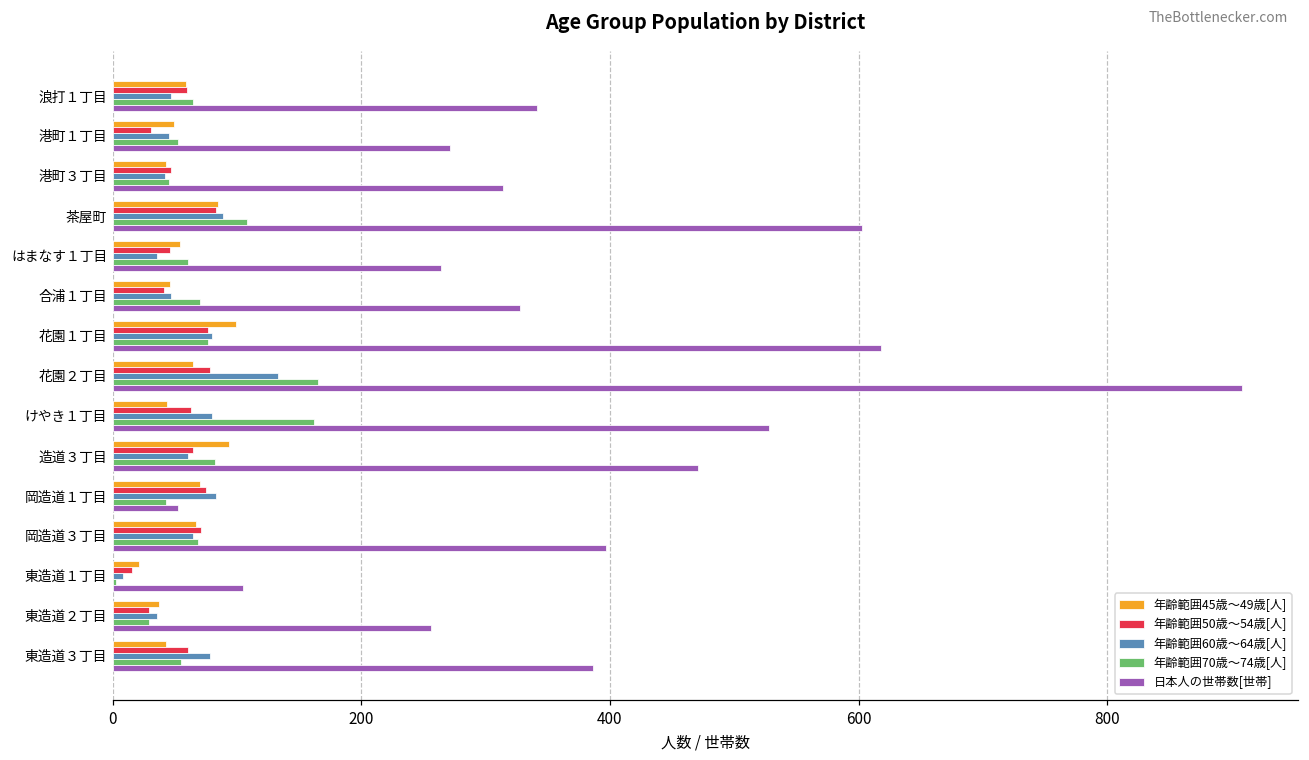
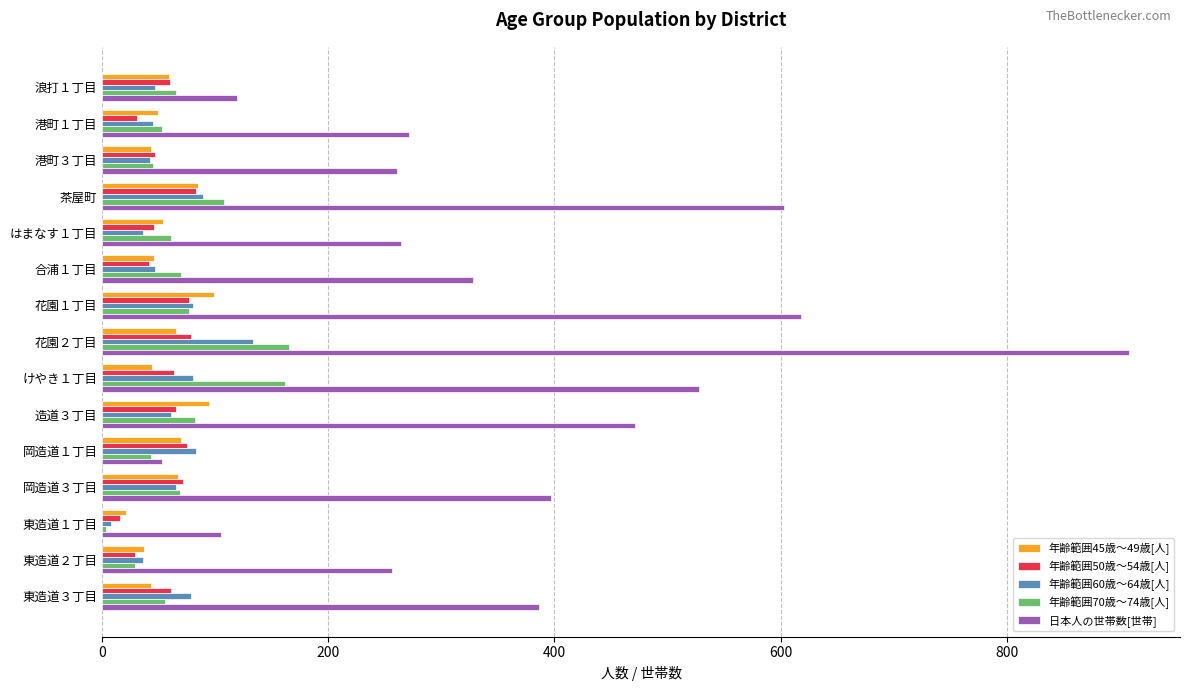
  {
    "年齢範囲45歳～49歳[人]": {
      "浪打１丁目": 59,
      "港町１丁目": 49,
      "港町３丁目": 43,
      "茶屋町": 85,
      "はまなす１丁目": 54,
      "合浦１丁目": 46,
      "花園１丁目": 99,
      "花園２丁目": 65,
      "けやき１丁目": 44,
      "造道３丁目": 94,
      "岡造道１丁目": 70,
      "岡造道３丁目": 67,
      "東造道１丁目": 21,
      "東造道２丁目": 37,
      "東造道３丁目": 43
    },
    "年齢範囲50歳～54歳[人]": {
      "浪打１丁目": 60,
      "港町１丁目": 31,
      "港町３丁目": 47,
      "茶屋町": 83,
      "はまなす１丁目": 46,
      "合浦１丁目": 41,
      "花園１丁目": 77,
      "花園２丁目": 78,
      "けやき１丁目": 63,
      "造道３丁目": 65,
      "岡造道１丁目": 75,
      "岡造道３丁目": 71,
      "東造道１丁目": 16,
      "東造道２丁目": 29,
      "東造道３丁目": 61
    },
    "年齢範囲60歳～64歳[人]": {
      "浪打１丁目": 47,
      "港町１丁目": 45,
      "港町３丁目": 42,
      "茶屋町": 89,
      "はまなす１丁目": 36,
      "合浦１丁目": 47,
      "花園１丁目": 80,
      "花園２丁目": 133,
      "けやき１丁目": 80,
      "造道３丁目": 61,
      "岡造道１丁目": 83,
      "岡造道３丁目": 65,
      "東造道１丁目": 8,
      "東造道２丁目": 36,
      "東造道３丁目": 78
    },
    "年齢範囲70歳～74歳[人]": {
      "浪打１丁目": 65,
      "港町１丁目": 53,
      "港町３丁目": 45,
      "茶屋町": 108,
      "はまなす１丁目": 61,
      "合浦１丁目": 70,
      "花園１丁目": 77,
      "花園２丁目": 165,
      "けやき１丁目": 162,
      "造道３丁目": 82,
      "岡造道１丁目": 43,
      "岡造道３丁目": 69,
      "東造道１丁目": 3,
      "東造道２丁目": 29,
      "東造道３丁目": 55
    },
    "日本人の世帯数[世帯]": {
-     "浪打１丁目": 341,
+     "浪打１丁目": 119,
      "港町１丁目": 271,
-     "港町３丁目": 314,
+     "港町３丁目": 261,
      "茶屋町": 603,
      "はまなす１丁目": 264,
      "合浦１丁目": 328,
      "花園１丁目": 618,
      "花園２丁目": 908,
      "けやき１丁目": 528,
      "造道３丁目": 471,
      "岡造道１丁目": 53,
      "岡造道３丁目": 397,
      "東造道１丁目": 105,
      "東造道２丁目": 256,
      "東造道３丁目": 386
    }
  }
